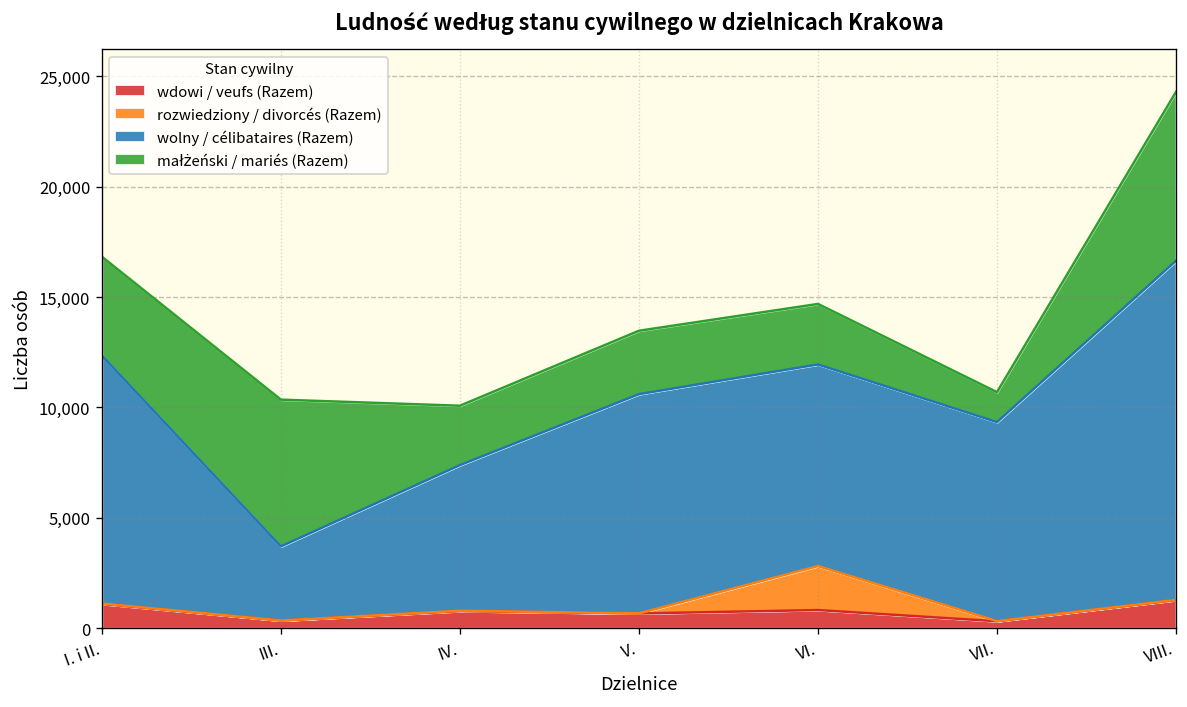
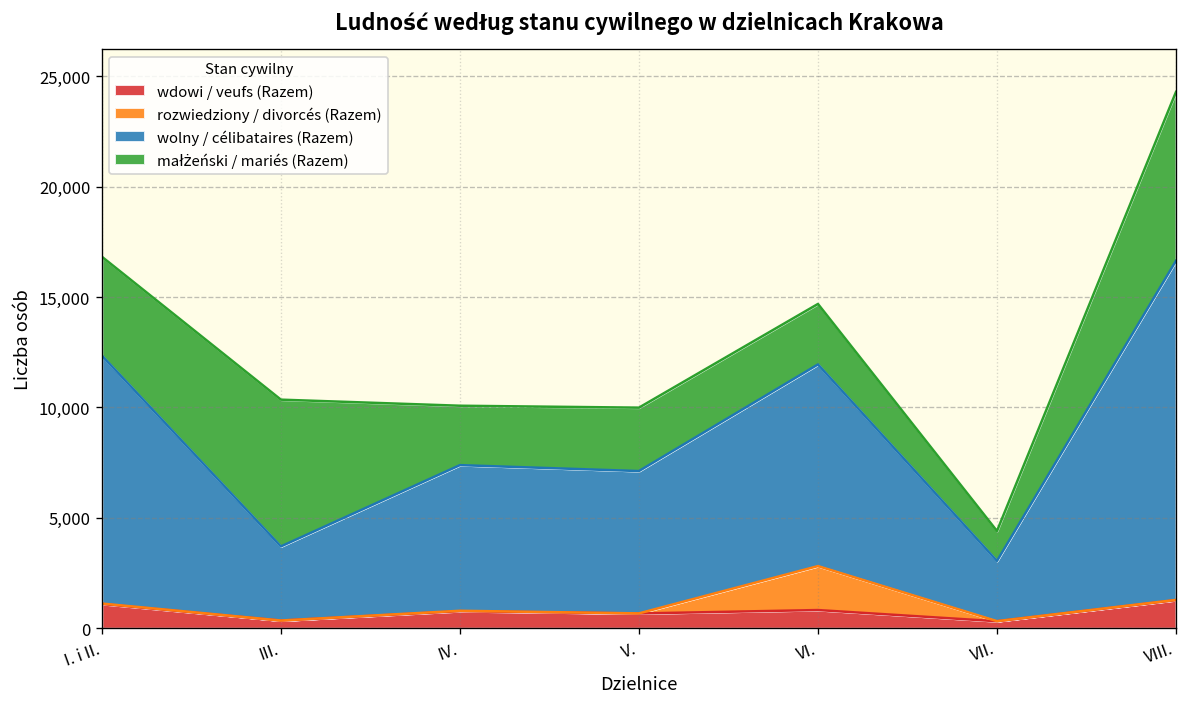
  {
    "wdowi / veufs (Razem)": {
      "VI.": "800"
    },
    "rozwiedziony / divorcés (Razem)": {
      "VI.": "2,000"
    },
    "wolny / célibataires (Razem)": {
      "I. i II.": "11,200",
      "III.": "3,400",
      "IV.": "6,600",
-     "V.": "9,900",
+     "V.": "6,400",
      "VI.": "9,100",
-     "VII.": "9,000",
+     "VII.": "2,700",
      "VIII.": "15,400"
    },
    "małżeński / mariés (Razem)": {
      "I. i II.": "4,500",
      "III.": "6,600",
      "IV.": "2,700",
      "V.": "2,900",
      "VI.": "2,700",
      "VII.": "1,400",
      "VIII.": "7,600"
    }
  }
